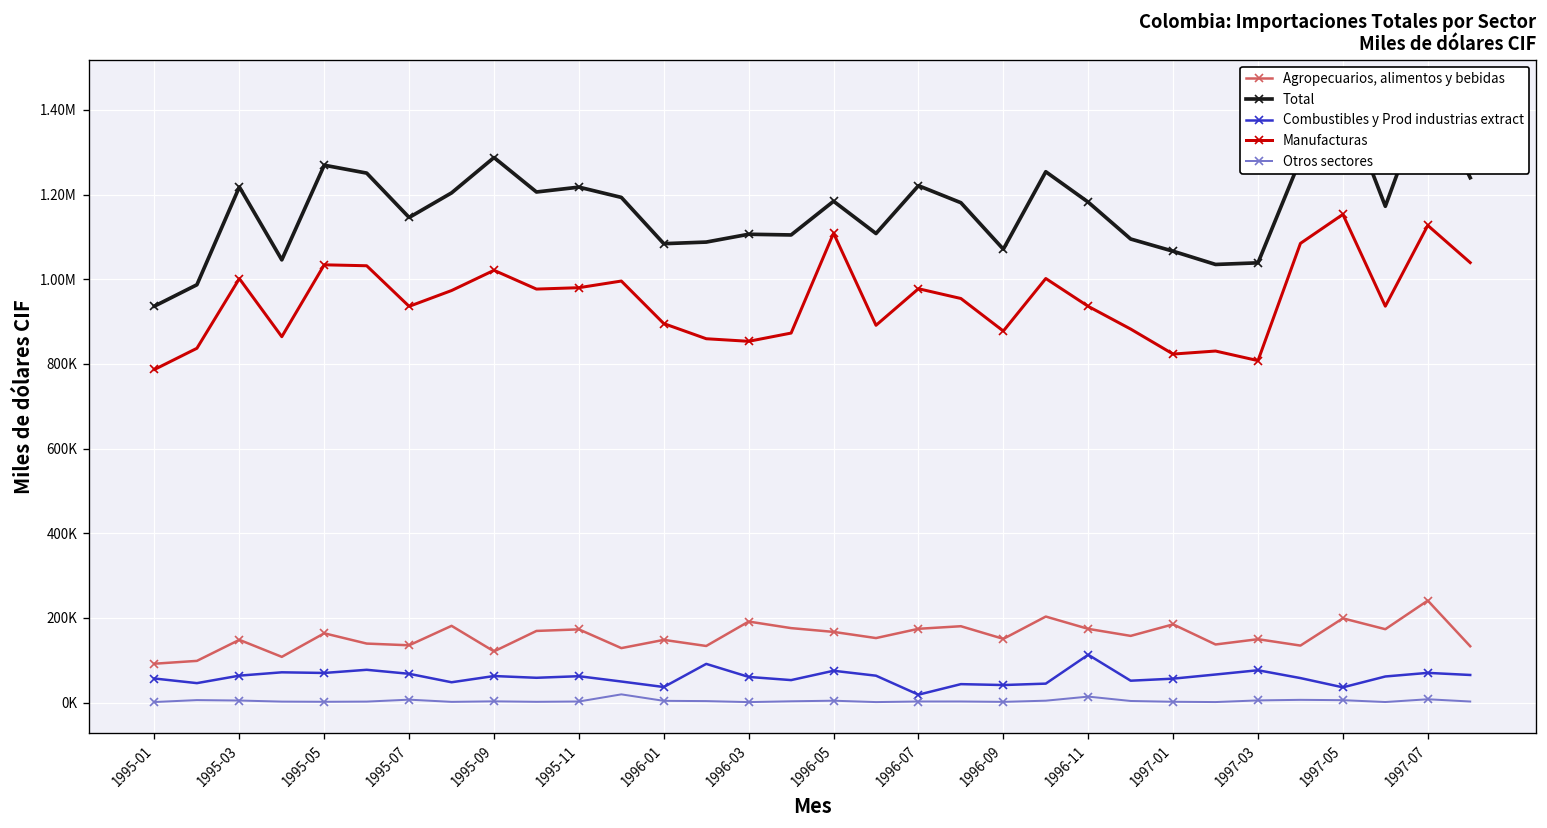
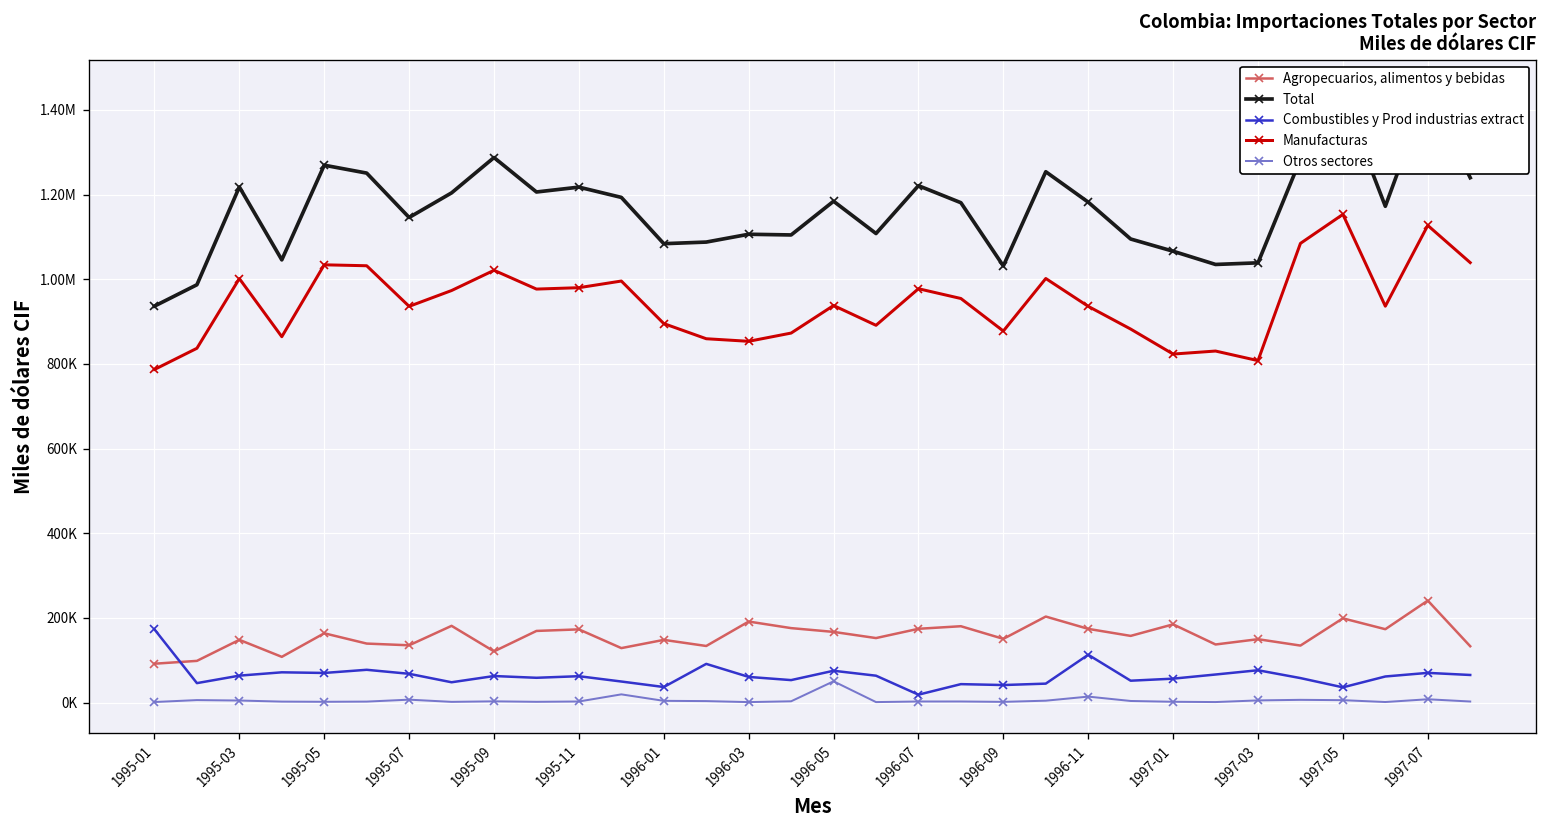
  {
    "Agropecuarios, alimentos y bebidas": {
      "1995-01": 90000,
      "1995-03": 150000,
      "1995-05": 160000,
      "1995-07": 140000,
      "1995-09": 120000,
      "1995-11": 170000,
      "1996-01": 150000,
      "1996-03": 190000,
      "1996-05": 170000,
      "1996-07": 170000,
      "1996-09": 150000,
      "1996-11": 170000,
      "1997-01": 180000,
      "1997-03": 150000,
      "1997-05": 200000,
      "1997-07": 240000
    },
    "Total": {
      "1995-01": 940000,
      "1995-03": 1220000,
      "1995-05": 1270000,
      "1995-07": 1150000,
      "1995-09": 1290000,
      "1995-11": 1220000,
      "1996-01": 1080000,
      "1996-03": 1110000,
      "1996-05": 1180000,
      "1996-07": 1220000,
-     "1996-09": 1070000,
+     "1996-09": 1030000,
      "1996-11": 1180000,
      "1997-01": 1070000,
      "1997-03": 1040000
    },
    "Combustibles y Prod industrias extract": {
-     "1995-01": 60000,
+     "1995-01": 170000,
      "1995-03": 60000,
      "1995-05": 70000,
      "1995-07": 70000,
      "1995-09": 60000,
      "1995-11": 60000,
      "1996-01": 40000,
      "1996-03": 60000,
      "1996-05": 80000,
      "1996-07": 20000,
      "1996-09": 40000,
      "1996-11": 110000,
      "1997-01": 60000,
      "1997-03": 80000,
      "1997-05": 40000,
      "1997-07": 70000
    },
    "Manufacturas": {
      "1995-01": 790000,
      "1995-03": 1000000,
      "1995-05": 1030000,
      "1995-07": 940000,
      "1995-09": 1020000,
      "1995-11": 980000,
      "1996-01": 900000,
      "1996-03": 850000,
-     "1996-05": 1110000,
+     "1996-05": 940000,
      "1996-07": 980000,
      "1996-09": 880000,
      "1996-11": 940000,
      "1997-01": 820000,
      "1997-03": 810000,
      "1997-05": 1150000,
      "1997-07": 1130000
    },
    "Otros sectores": {
      "1995-01": 0,
      "1995-03": 0,
      "1995-05": 0,
      "1995-07": 10000,
      "1995-09": 0,
      "1995-11": 0,
      "1996-01": 0,
      "1996-03": 0,
-     "1996-05": 0,
+     "1996-05": 50000,
      "1996-07": 0,
      "1996-09": 0,
      "1996-11": 10000,
      "1997-01": 0,
      "1997-03": 10000,
      "1997-05": 10000,
      "1997-07": 10000
    }
  }
